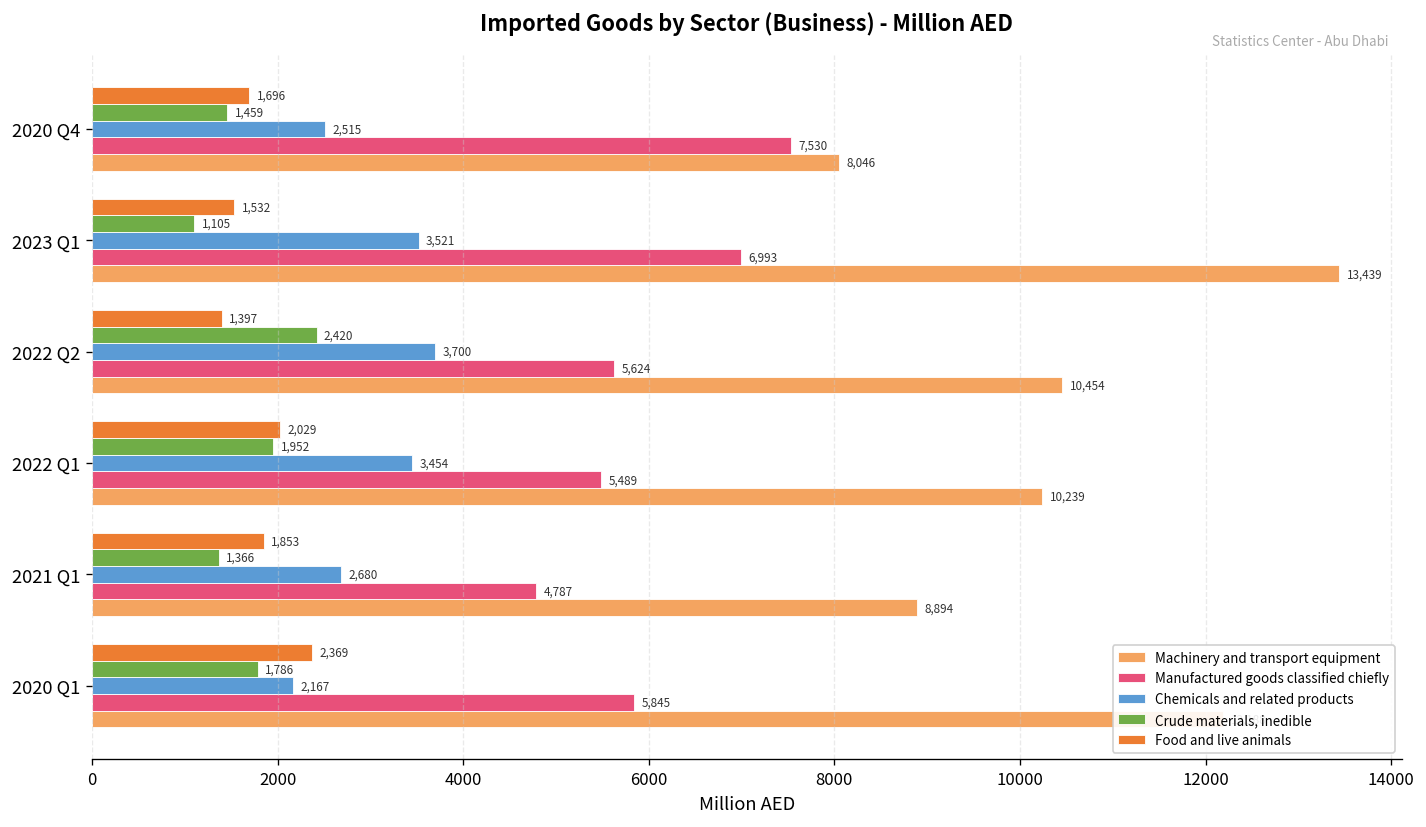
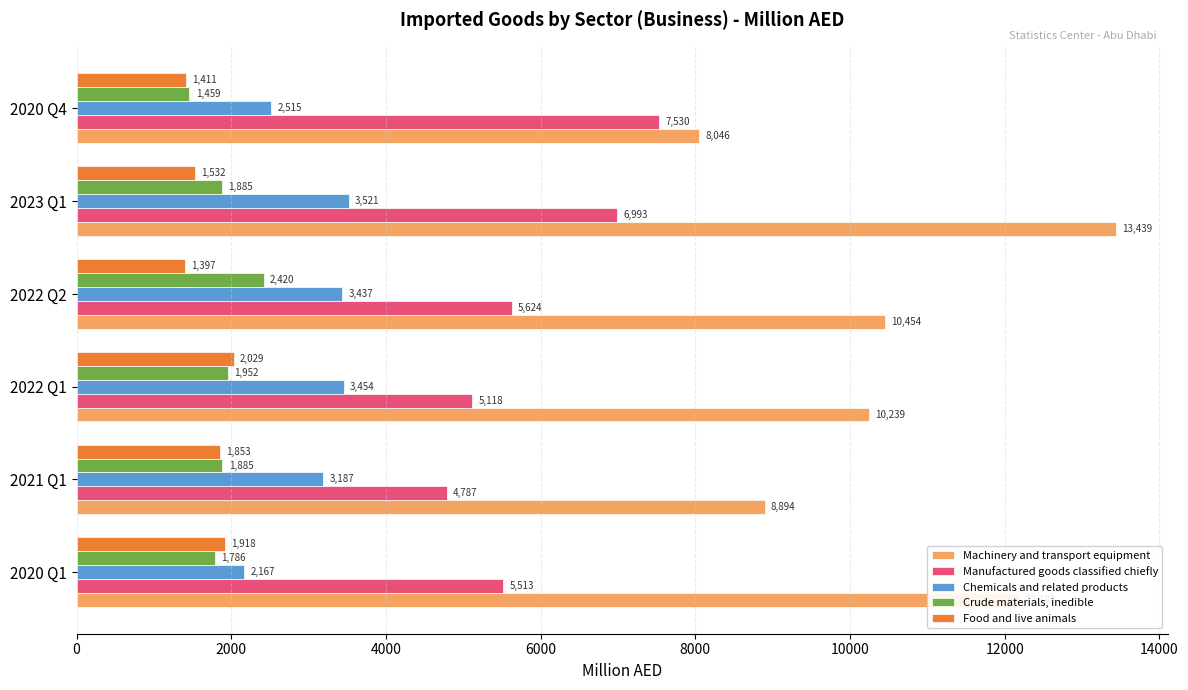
  {
    "Machinery and transport equipment": {
      "2020 Q4": "8,046",
      "2023 Q1": "13,439",
      "2022 Q2": "10,454",
      "2022 Q1": "10,239",
      "2021 Q1": "8,894"
    },
    "Manufactured goods classified chiefly": {
      "2020 Q4": "7,530",
      "2023 Q1": "6,993",
      "2022 Q2": "5,624",
-     "2022 Q1": "5,489",
+     "2022 Q1": "5,118",
      "2021 Q1": "4,787",
-     "2020 Q1": "5,845"
+     "2020 Q1": "5,513"
    },
    "Chemicals and related products": {
      "2020 Q4": "2,515",
      "2023 Q1": "3,521",
-     "2022 Q2": "3,700",
+     "2022 Q2": "3,437",
      "2022 Q1": "3,454",
-     "2021 Q1": "2,680",
+     "2021 Q1": "3,187",
      "2020 Q1": "2,167"
    },
    "Crude materials, inedible": {
      "2020 Q4": "1,459",
-     "2023 Q1": "1,105",
+     "2023 Q1": "1,885",
      "2022 Q2": "2,420",
      "2022 Q1": "1,952",
-     "2021 Q1": "1,366",
+     "2021 Q1": "1,885",
      "2020 Q1": "1,786"
    },
    "Food and live animals": {
-     "2020 Q4": "1,696",
+     "2020 Q4": "1,411",
      "2023 Q1": "1,532",
      "2022 Q2": "1,397",
      "2022 Q1": "2,029",
      "2021 Q1": "1,853",
-     "2020 Q1": "2,369"
+     "2020 Q1": "1,918"
    }
  }
